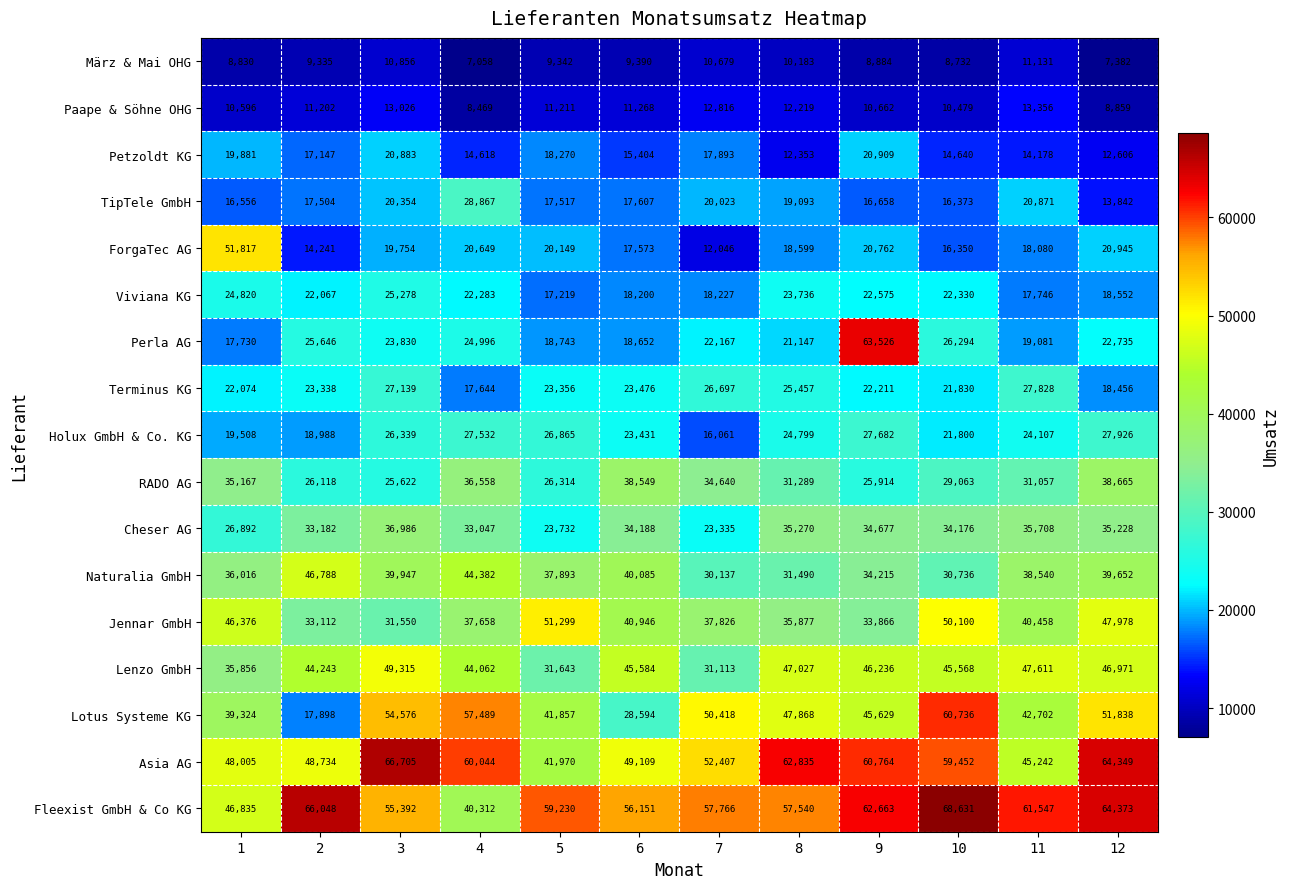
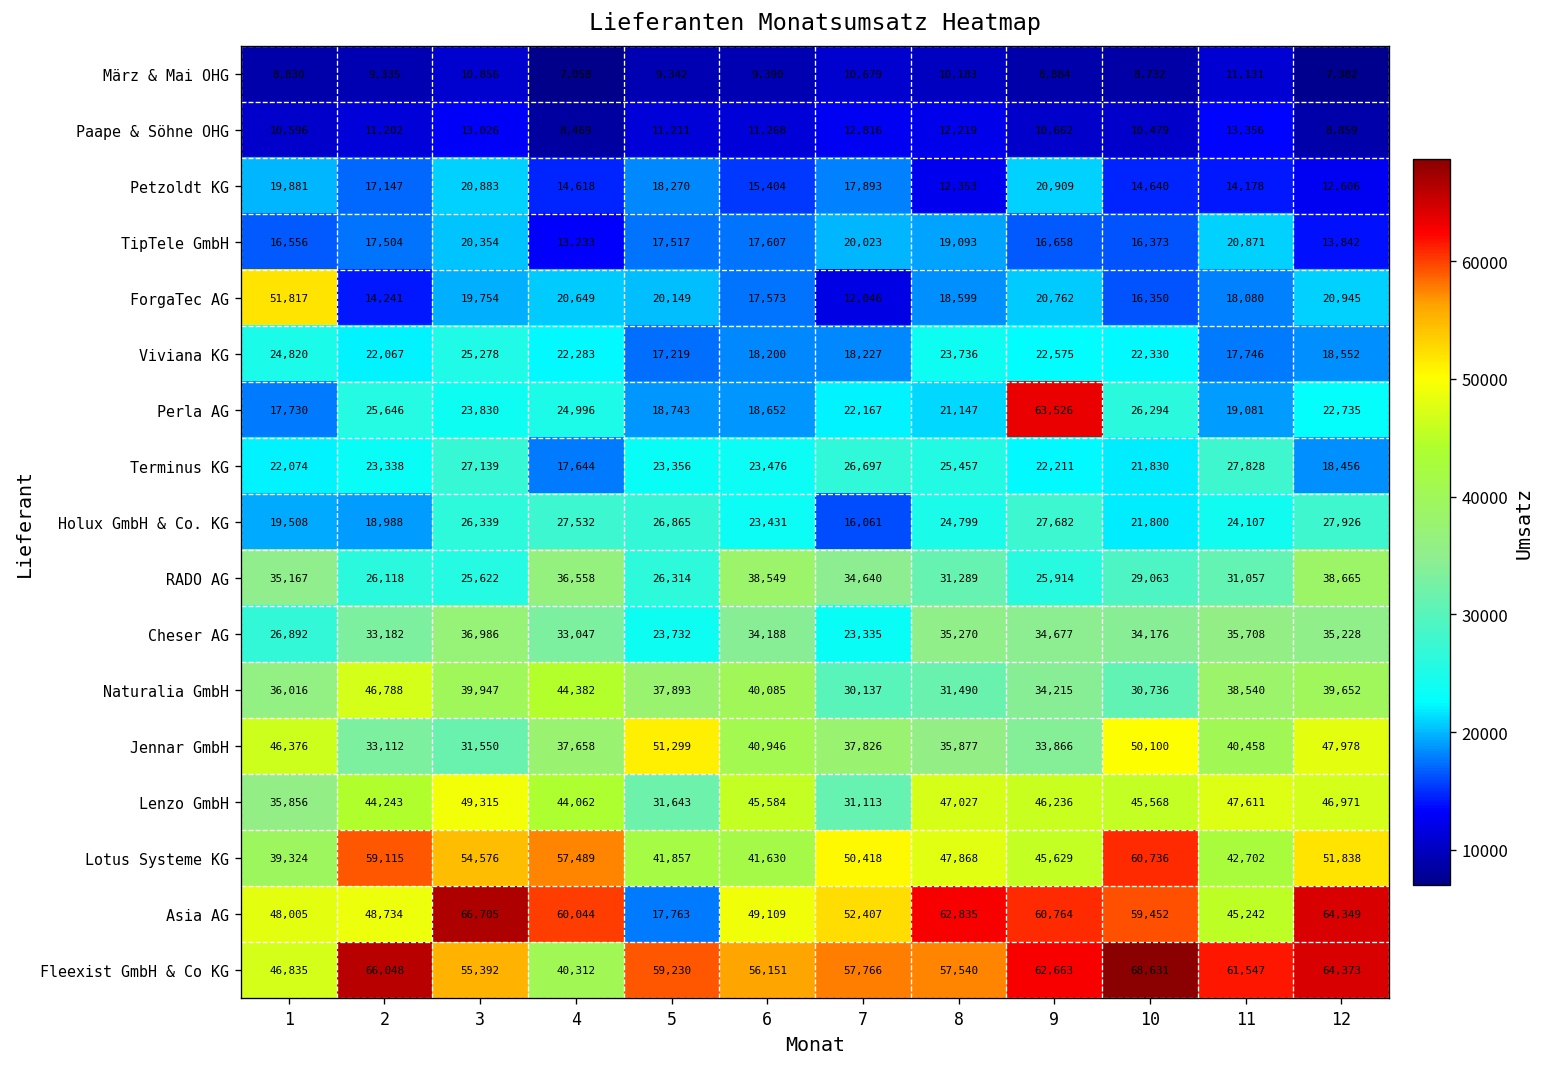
  {
    "TipTele GmbH": {
      "1": "16,556",
      "2": "17,504",
      "3": "20,354",
-     "4": "28,867",
+     "4": "13,233",
      "5": "17,517",
      "6": "17,607",
      "7": "20,023",
      "8": "19,093",
      "9": "16,658",
      "10": "16,373",
      "11": "20,871",
      "12": "13,842"
    },
    "Lotus Systeme KG": {
      "1": "39,324",
-     "2": "17,898",
+     "2": "59,115",
      "3": "54,576",
      "4": "57,489",
      "5": "41,857",
-     "6": "28,594",
+     "6": "41,630",
      "7": "50,418",
      "8": "47,868",
      "9": "45,629",
      "10": "60,736",
      "11": "42,702",
      "12": "51,838"
    },
    "Asia AG": {
      "1": "48,005",
      "2": "48,734",
      "3": "66,705",
      "4": "60,044",
-     "5": "41,970",
+     "5": "17,763",
      "6": "49,109",
      "7": "52,407",
      "8": "62,835",
      "9": "60,764",
      "10": "59,452",
      "11": "45,242",
      "12": "64,349"
    }
  }
